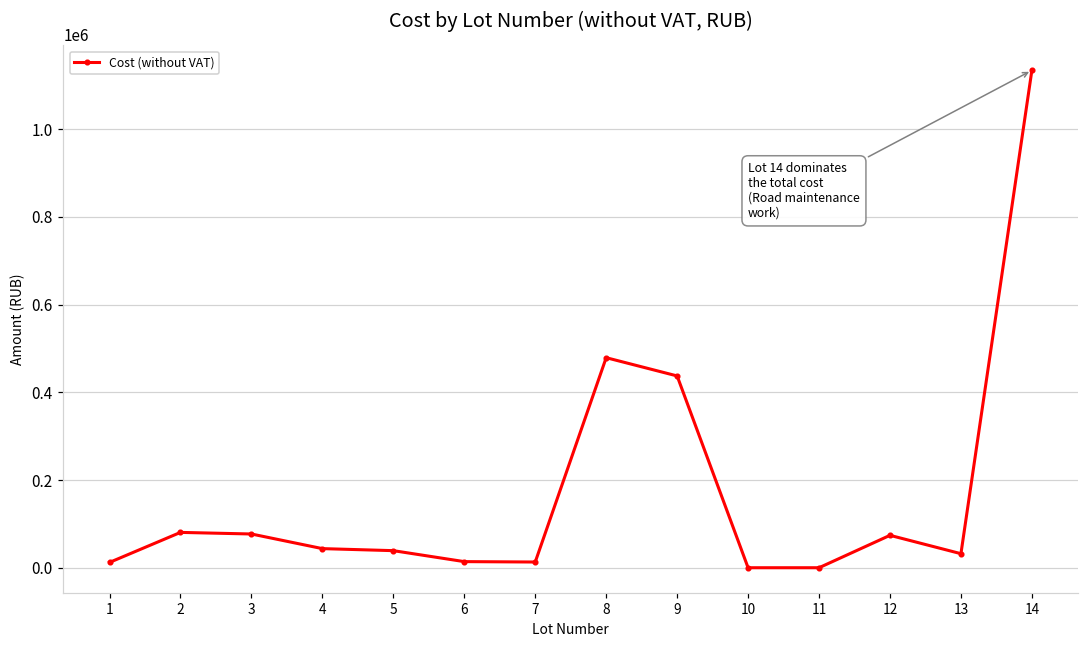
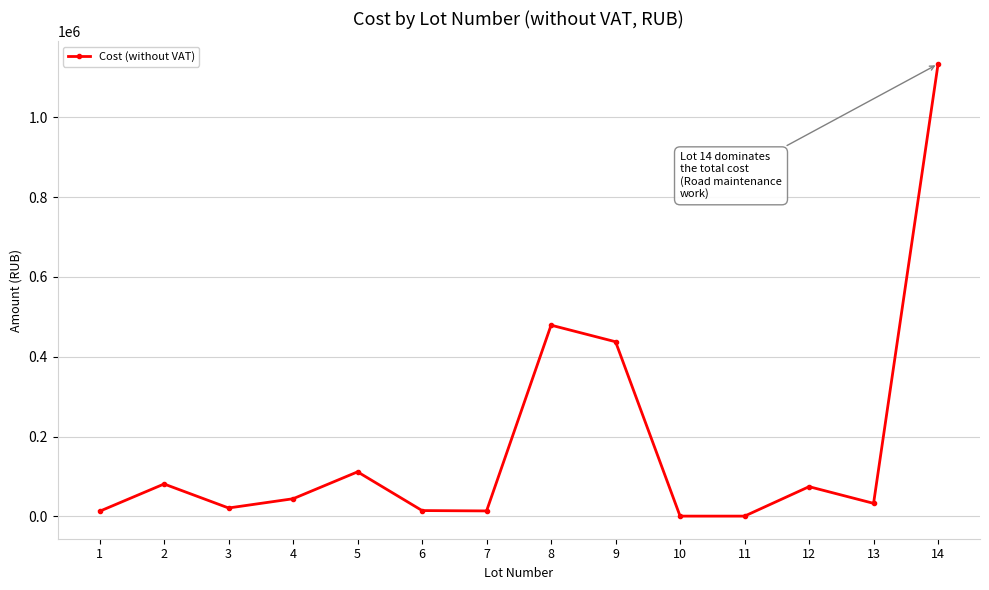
  {
    "1": 10000,
    "2": 80000,
-   "3": 80000,
+   "3": 20000,
    "4": 40000,
-   "5": 40000,
+   "5": 110000,
    "6": 10000,
    "7": 10000,
    "8": 480000,
    "9": 440000,
    "10": 0,
    "11": 0,
    "12": 70000,
    "13": 30000
  }
